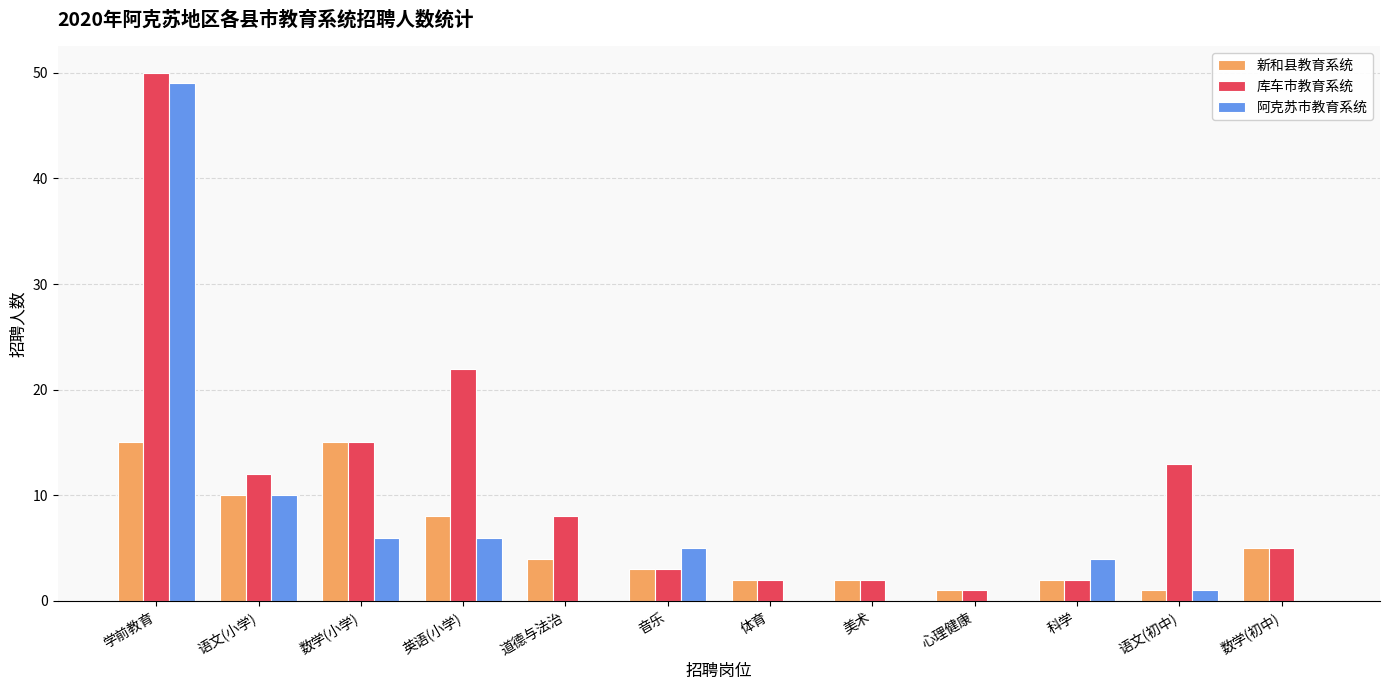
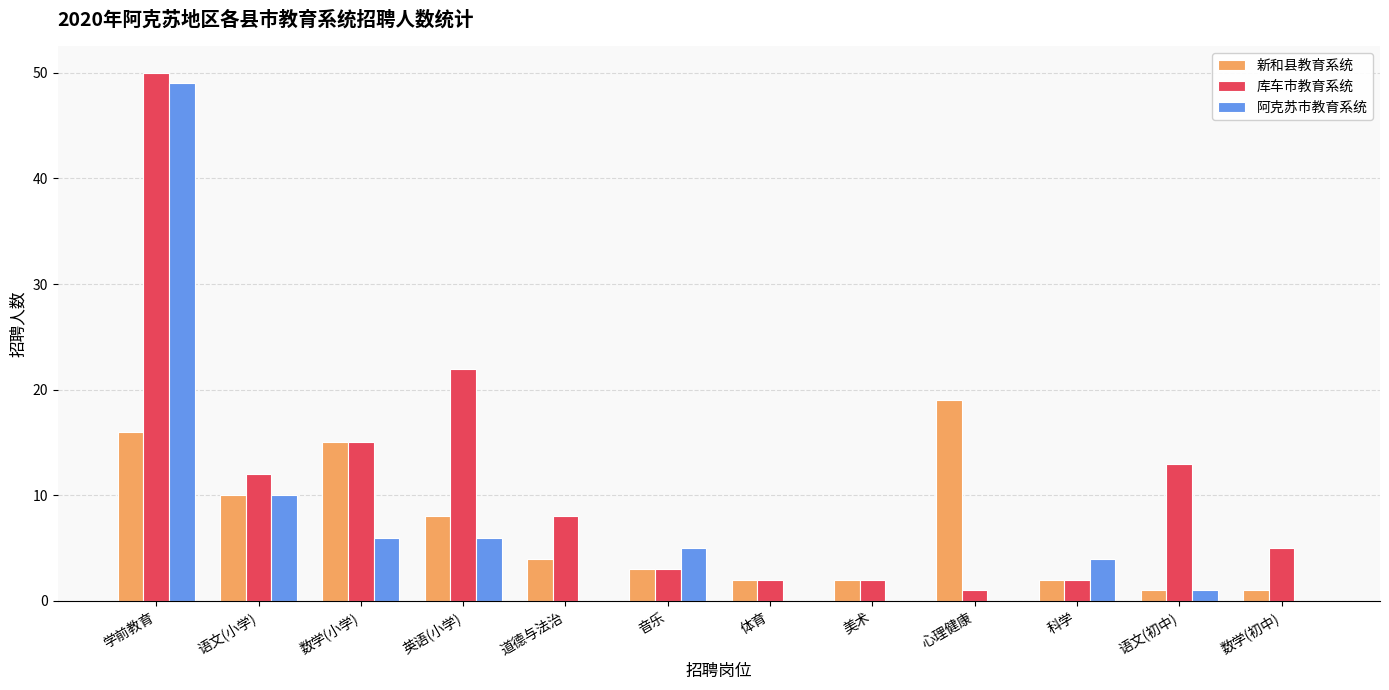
  {
    "新和县教育系统": {
-     "学前教育": 15,
+     "学前教育": 16,
      "语文(小学)": 10,
      "数学(小学)": 15,
      "英语(小学)": 8,
      "道德与法治": 4,
      "音乐": 3,
      "体育": 2,
      "美术": 2,
-     "心理健康": 1,
+     "心理健康": 19,
      "科学": 2,
      "语文(初中)": 1,
-     "数学(初中)": 5
+     "数学(初中)": 1
    },
    "库车市教育系统": {
      "学前教育": 50,
      "语文(小学)": 12,
      "数学(小学)": 15,
      "英语(小学)": 22,
      "道德与法治": 8,
      "音乐": 3,
      "体育": 2,
      "美术": 2,
      "心理健康": 1,
      "科学": 2,
      "语文(初中)": 13,
      "数学(初中)": 5
    },
    "阿克苏市教育系统": {
      "学前教育": 49,
      "语文(小学)": 10,
      "数学(小学)": 6,
      "英语(小学)": 6,
      "道德与法治": 0,
      "音乐": 5,
      "体育": 0,
      "美术": 0,
      "心理健康": 0,
      "科学": 4,
      "语文(初中)": 1,
      "数学(初中)": 0
    }
  }
